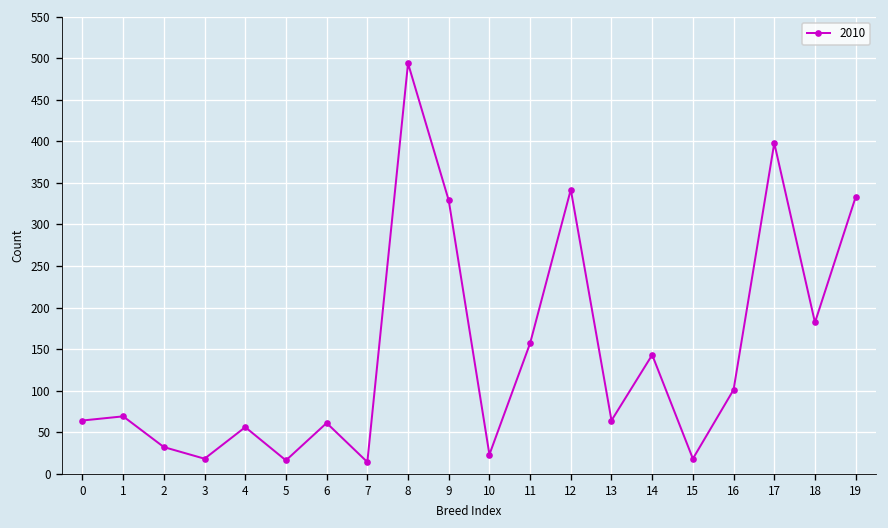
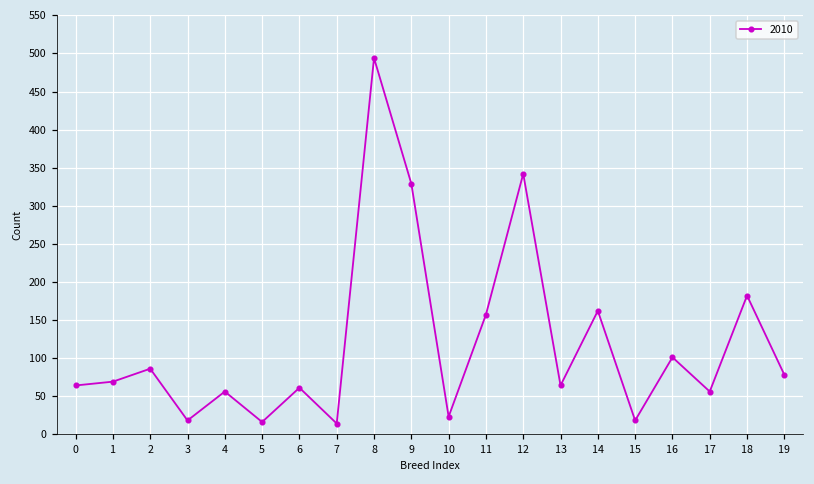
  {
    "0": 60,
    "1": 70,
-   "2": 30,
+   "2": 90,
    "3": 20,
    "4": 60,
    "5": 20,
    "6": 60,
    "7": 10,
    "8": 490,
    "9": 330,
    "10": 20,
    "11": 160,
    "12": 340,
    "13": 60,
-   "14": 140,
+   "14": 160,
    "15": 20,
    "16": 100,
-   "17": 400,
+   "17": 60,
    "18": 180,
-   "19": 330
+   "19": 80
  }
